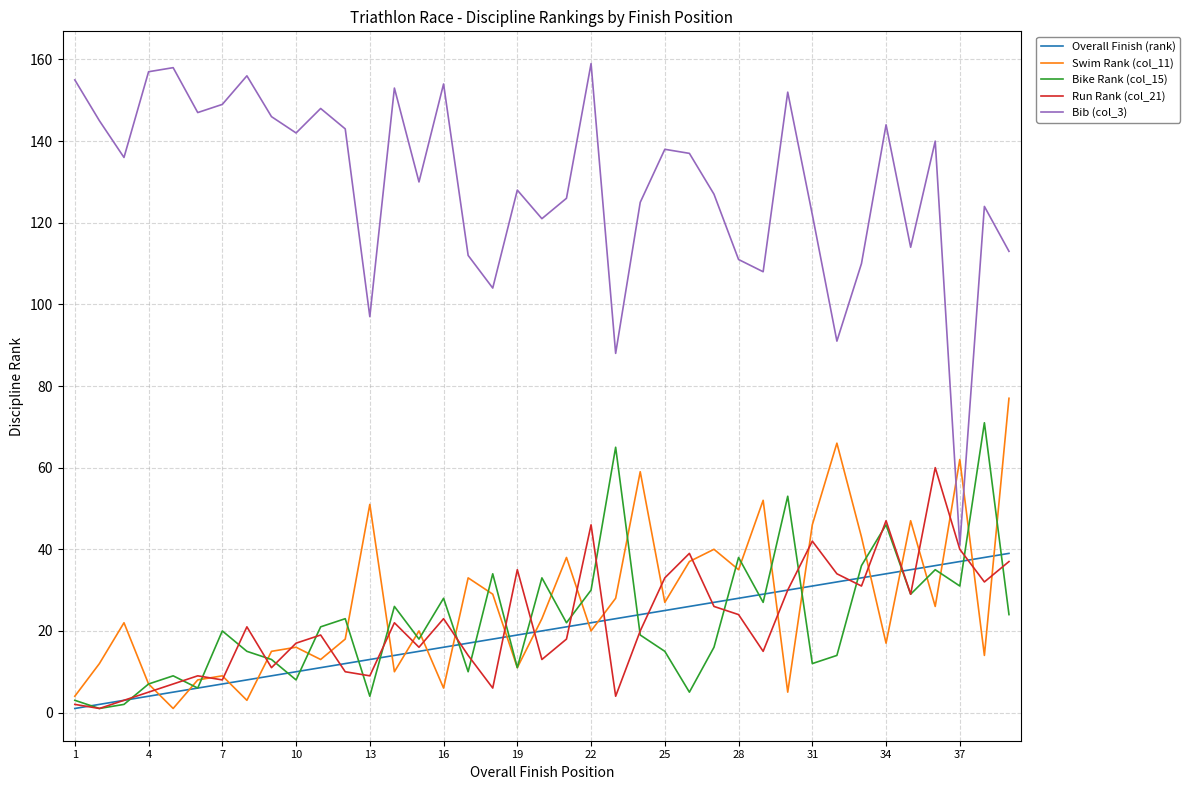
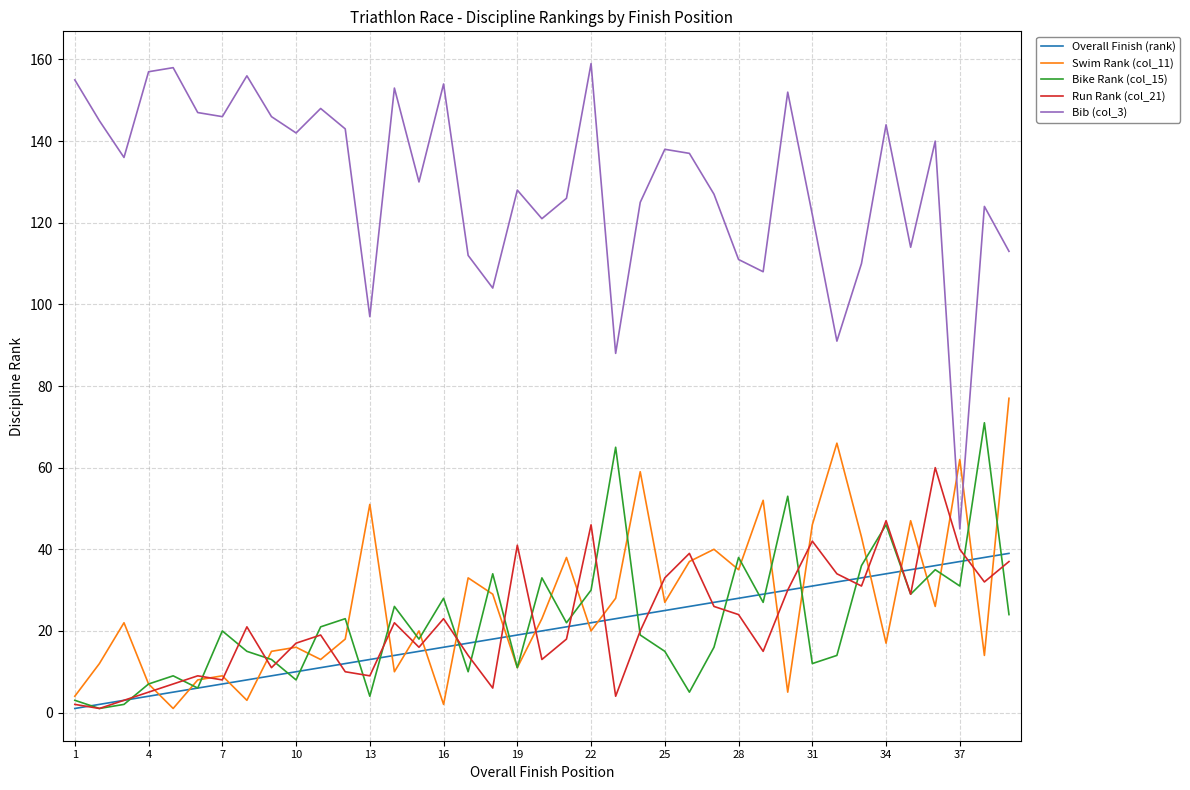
  {
    "Overall Finish (rank)": {
      "1": 1,
      "4": 4,
      "7": 7,
      "10": 10,
      "13": 13,
      "16": 16,
      "19": 19,
      "22": 22,
      "25": 25,
      "28": 28,
      "31": 31,
      "34": 34,
      "37": 37
    },
    "Swim Rank (col_11)": {
      "1": 4,
      "7": 9,
      "10": 16,
      "13": 51,
-     "16": 6,
+     "16": 2,
      "22": 20,
      "25": 27,
      "28": 35,
      "31": 46,
      "34": 17,
      "37": 62
    },
    "Bike Rank (col_15)": {
      "1": 3,
      "7": 20,
      "10": 8,
      "13": 4,
      "16": 28,
      "22": 30,
      "25": 15,
      "28": 38,
      "31": 12,
      "34": 46,
      "37": 31
    },
    "Run Rank (col_21)": {
      "1": 2,
      "4": 5,
      "7": 8,
      "10": 17,
      "13": 9,
      "16": 23,
-     "19": 35,
+     "19": 41,
      "22": 46,
      "25": 33,
      "28": 24,
      "31": 42,
      "34": 47,
      "37": 40
    },
    "Bib (col_3)": {
      "1": 155,
      "4": 157,
-     "7": 149,
+     "7": 146,
      "10": 142,
      "13": 97,
      "16": 154,
      "19": 128,
      "22": 159,
      "25": 138,
      "28": 111,
      "31": 122,
      "34": 144,
-     "37": 41
+     "37": 45
    }
  }
